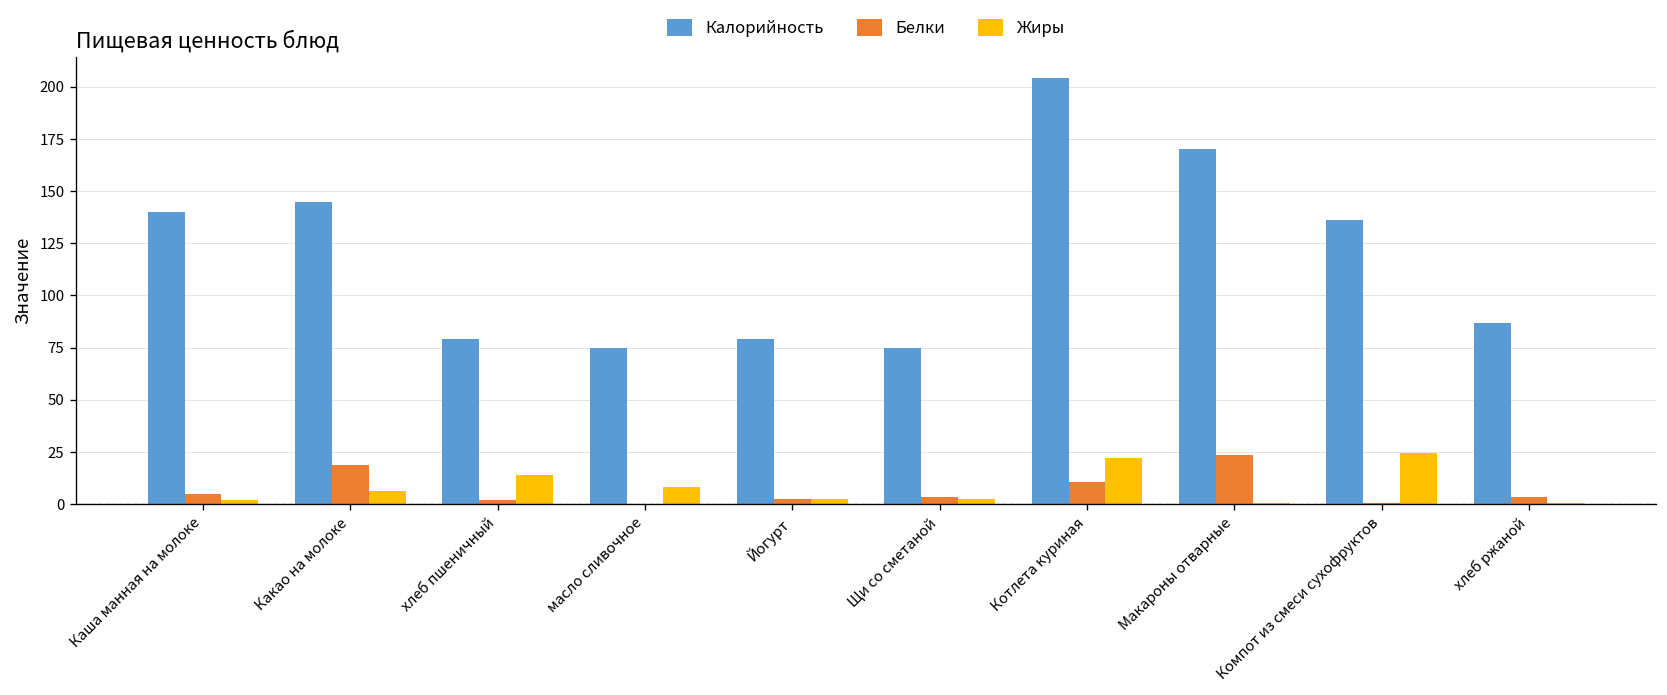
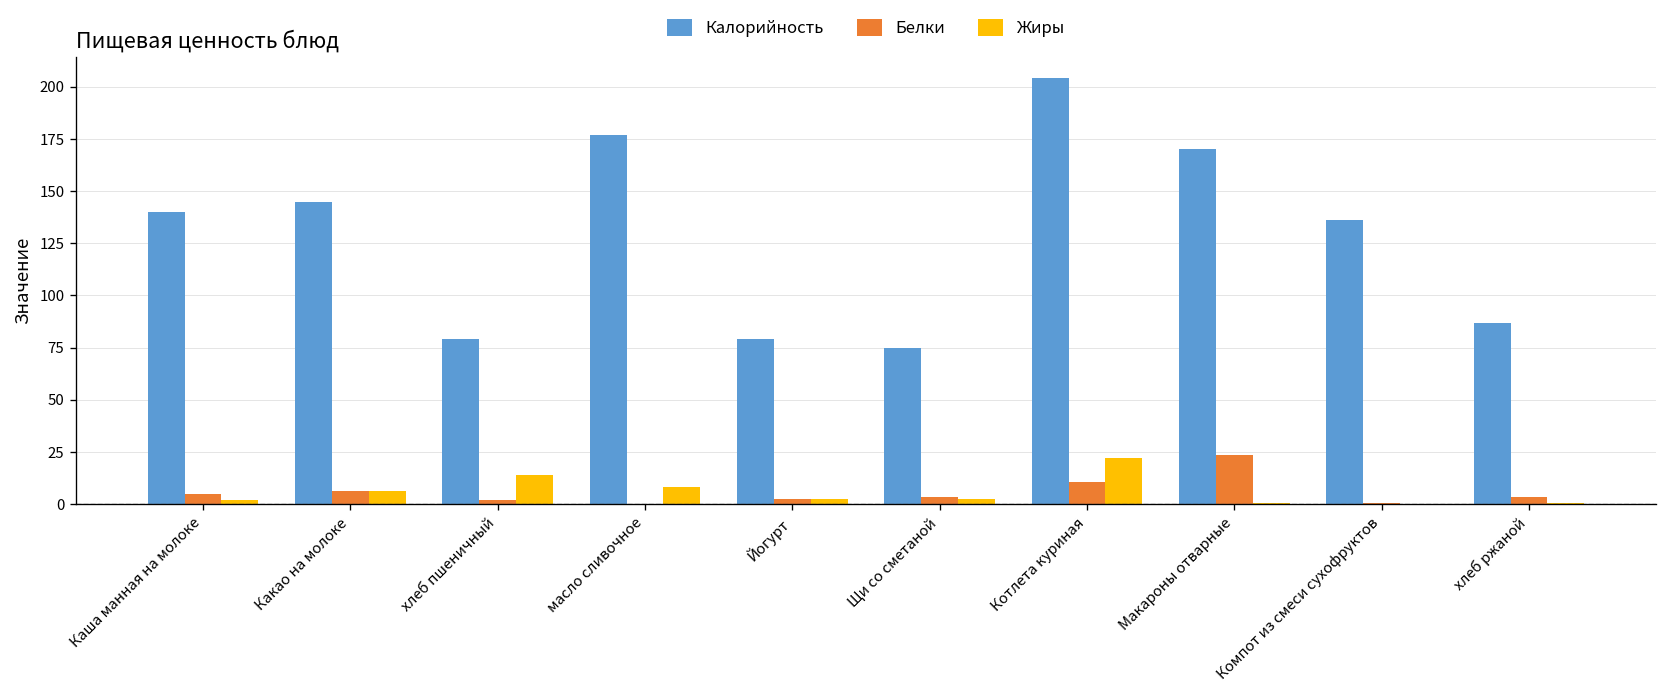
  {
    "Калорийность": {
      "Каша манная на молоке": 140,
      "Какао на молоке": 145,
      "хлеб пшеничный": 79,
-     "масло сливочное": 75,
+     "масло сливочное": 177,
      "Йогурт": 79,
      "Щи со сметаной": 75,
      "Котлета куриная": 204,
      "Макароны отварные": 170,
      "Компот из смеси сухофруктов": 136,
      "хлеб ржаной": 87
    },
    "Белки": {
      "Каша манная на молоке": 5,
-     "Какао на молоке": 19,
+     "Какао на молоке": 6,
      "хлеб пшеничный": 2,
      "Йогурт": 3,
      "Щи со сметаной": 3,
      "Котлета куриная": 11,
      "Макароны отварные": 24,
      "хлеб ржаной": 3
    },
    "Жиры": {
      "Каша манная на молоке": 2,
      "Какао на молоке": 6,
      "хлеб пшеничный": 14,
      "масло сливочное": 8,
      "Йогурт": 3,
      "Щи со сметаной": 2,
      "Котлета куриная": 22,
-     "Компот из смеси сухофруктов": 25
+     "Компот из смеси сухофруктов": 0
    }
  }
